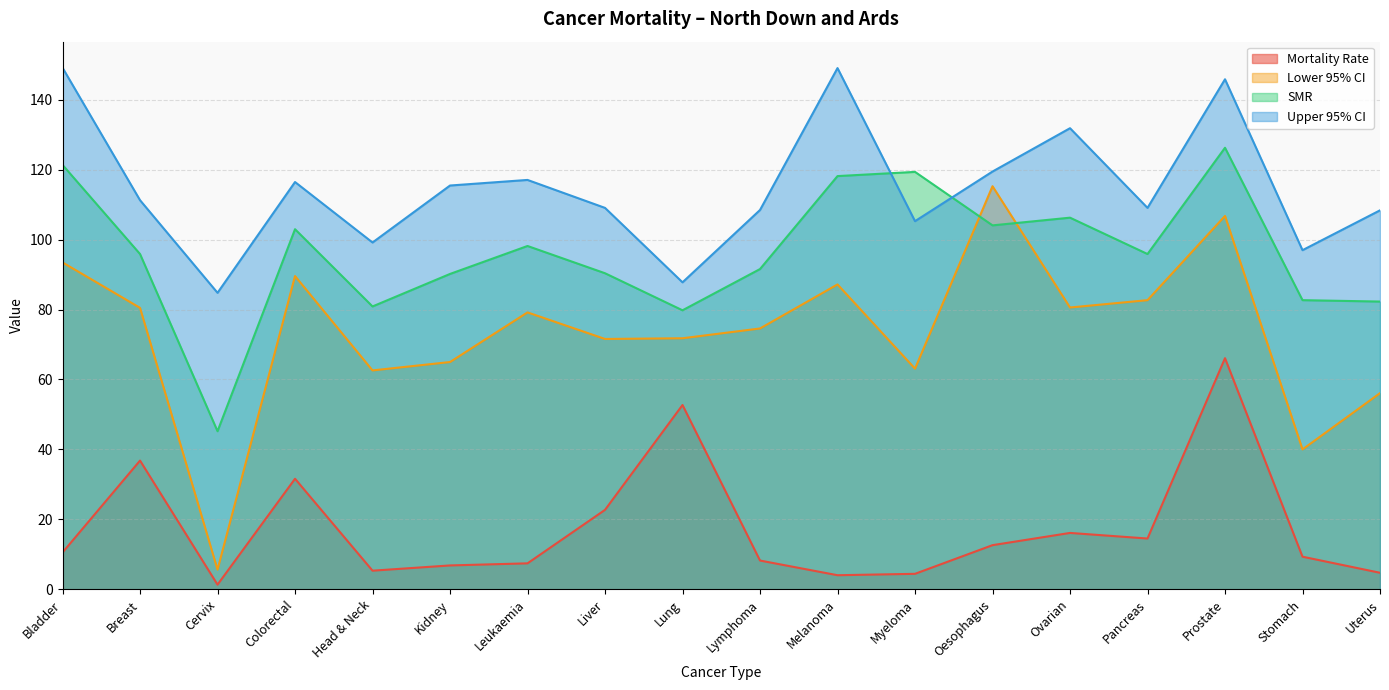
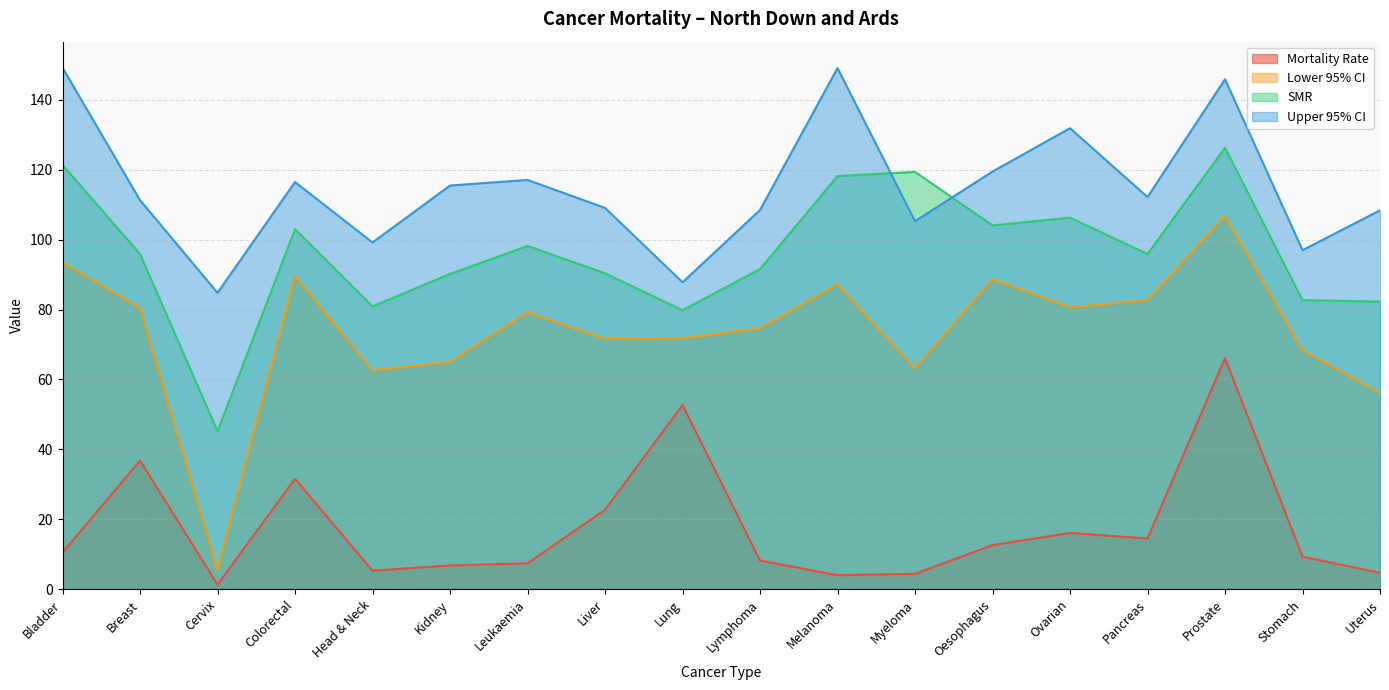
  {
    "Mortality Rate": {
      "Bladder": 11,
      "Breast": 37,
      "Cervix": 1,
      "Colorectal": 32,
      "Head & Neck": 5,
      "Kidney": 7,
      "Leukaemia": 7,
      "Liver": 23,
      "Lung": 53,
      "Lymphoma": 8,
      "Melanoma": 4,
      "Myeloma": 4,
      "Oesophagus": 13,
      "Ovarian": 16,
      "Pancreas": 15,
      "Prostate": 66,
      "Stomach": 9,
      "Uterus": 5
    },
    "Lower 95% CI": {
      "Bladder": 94,
      "Breast": 81,
      "Cervix": 6,
      "Colorectal": 90,
      "Head & Neck": 63,
      "Kidney": 65,
      "Leukaemia": 79,
      "Liver": 72,
      "Lung": 72,
      "Lymphoma": 75,
      "Melanoma": 87,
      "Myeloma": 63,
-     "Oesophagus": 115,
+     "Oesophagus": 89,
      "Ovarian": 81,
      "Pancreas": 83,
      "Prostate": 107,
-     "Stomach": 40,
+     "Stomach": 68,
      "Uterus": 56
    },
    "SMR": {
      "Bladder": 121,
      "Breast": 96,
      "Cervix": 45,
      "Colorectal": 103,
      "Head & Neck": 81,
      "Kidney": 90,
      "Leukaemia": 98,
      "Liver": 90,
      "Lung": 80,
      "Lymphoma": 92,
      "Melanoma": 118,
      "Myeloma": 119,
      "Oesophagus": 104,
      "Ovarian": 106,
      "Pancreas": 96,
      "Prostate": 126,
      "Stomach": 83,
      "Uterus": 82
    },
    "Upper 95% CI": {
      "Bladder": 149,
      "Breast": 111,
      "Cervix": 85,
      "Colorectal": 117,
      "Head & Neck": 99,
      "Kidney": 116,
      "Leukaemia": 117,
      "Liver": 109,
      "Lung": 88,
      "Lymphoma": 109,
      "Melanoma": 149,
      "Myeloma": 105,
      "Oesophagus": 120,
      "Ovarian": 132,
-     "Pancreas": 109,
+     "Pancreas": 112,
      "Prostate": 146,
      "Stomach": 97,
      "Uterus": 108
    }
  }
